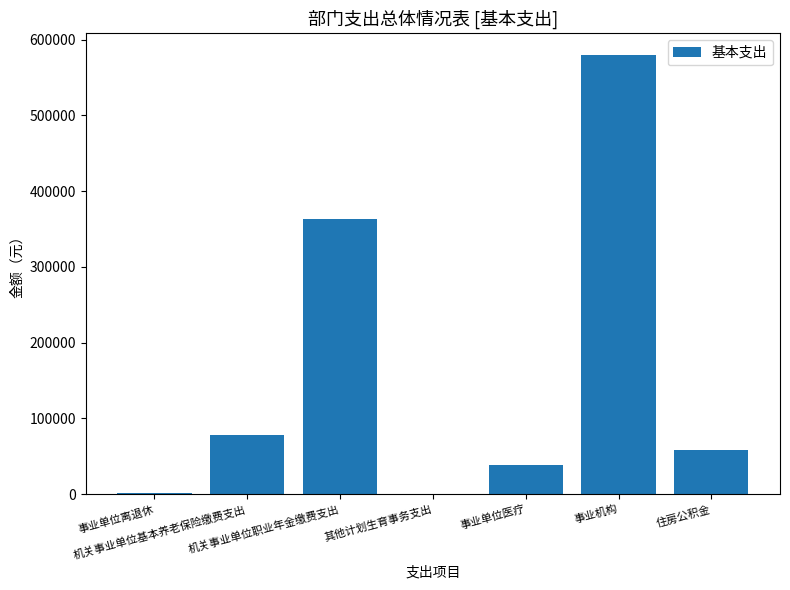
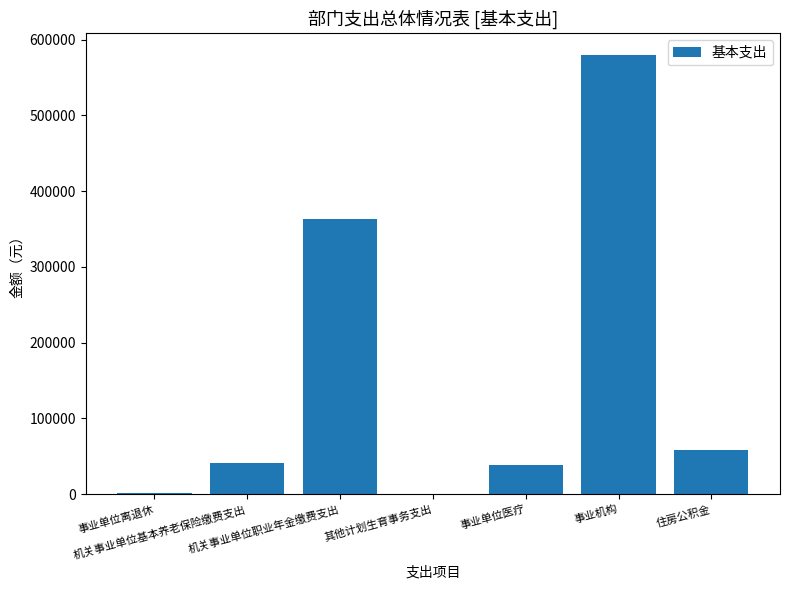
  {
-   "机关事业单位基本养老保险缴费支出": 80000,
+   "机关事业单位基本养老保险缴费支出": 40000,
    "机关事业单位职业年金缴费支出": 360000,
    "事业单位医疗": 40000,
    "事业机构": 580000,
    "住房公积金": 60000
  }
